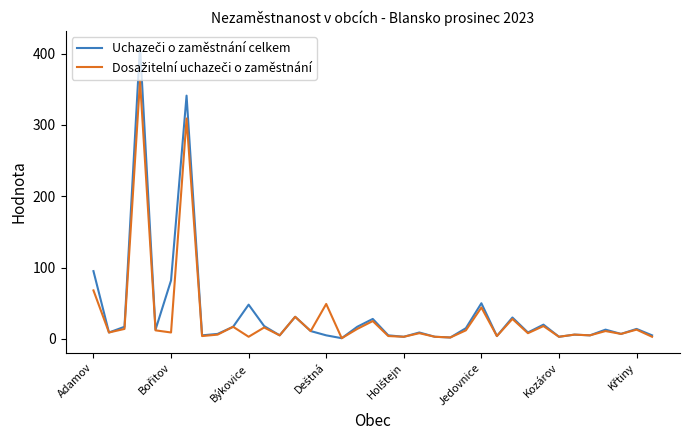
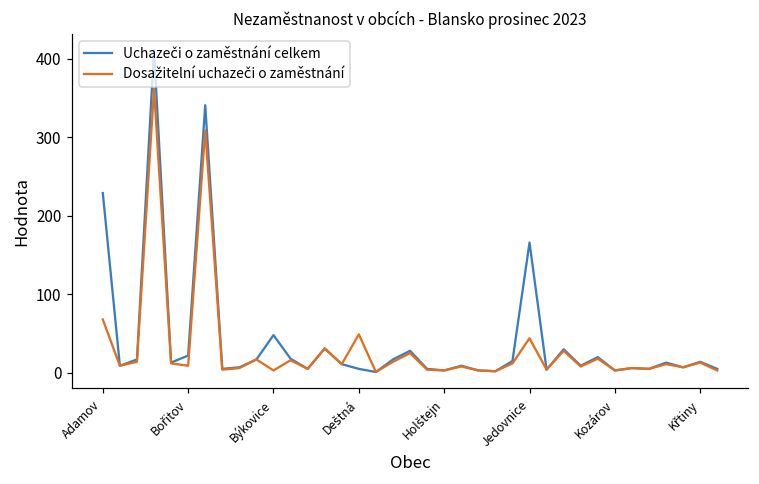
  {
    "Uchazeči o zaměstnání celkem": {
-     "Adamov": 100,
-     "Bořitov": 80,
+     "Adamov": 230,
+     "Bořitov": 20,
      "Býkovice": 50,
      "Deštná": 10,
-     "Jedovnice": 50
+     "Jedovnice": 170
    },
    "Dosažitelní uchazeči o zaměstnání": {
      "Adamov": 70,
      "Bořitov": 10,
      "Býkovice": 0,
      "Deštná": 50,
      "Jedovnice": 40
    }
  }
